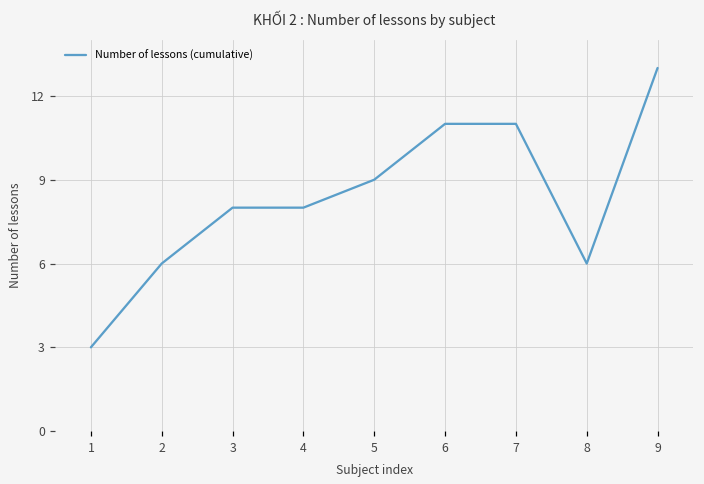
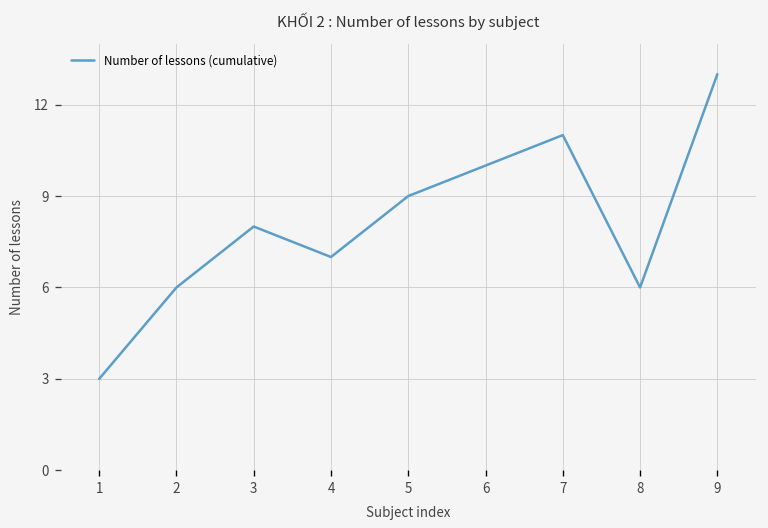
  {
    "1": 3,
    "2": 6,
    "3": 8,
-   "4": 8,
+   "4": 7,
    "5": 9,
-   "6": 11,
+   "6": 10,
    "7": 11,
    "8": 6,
    "9": 13
  }
